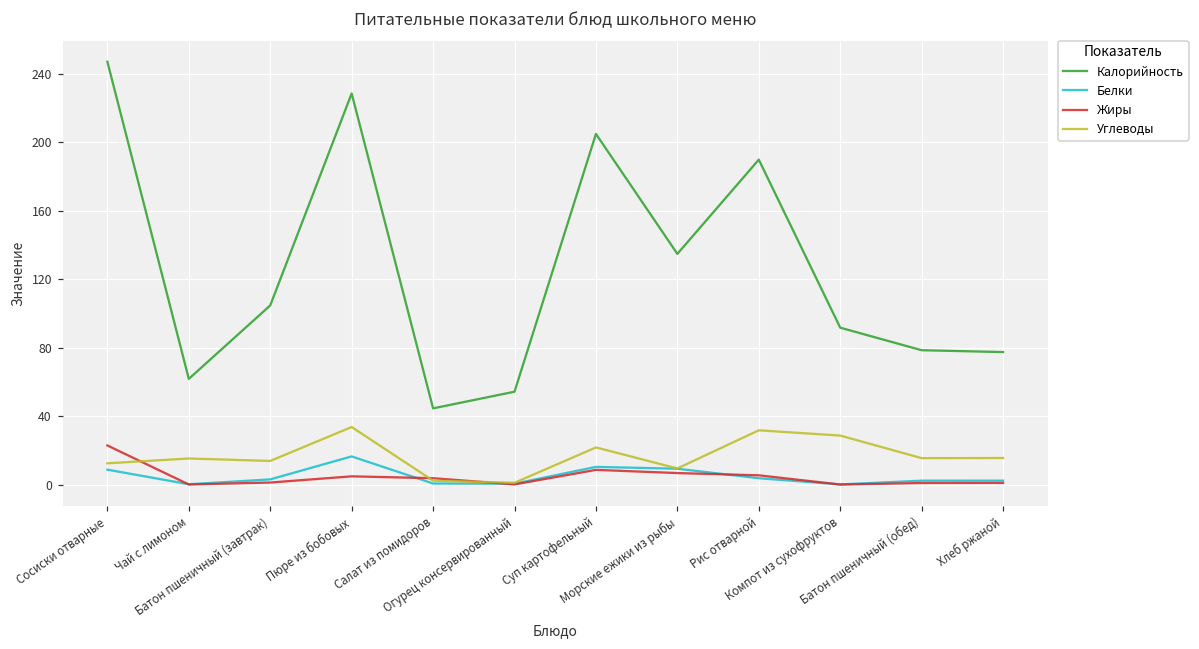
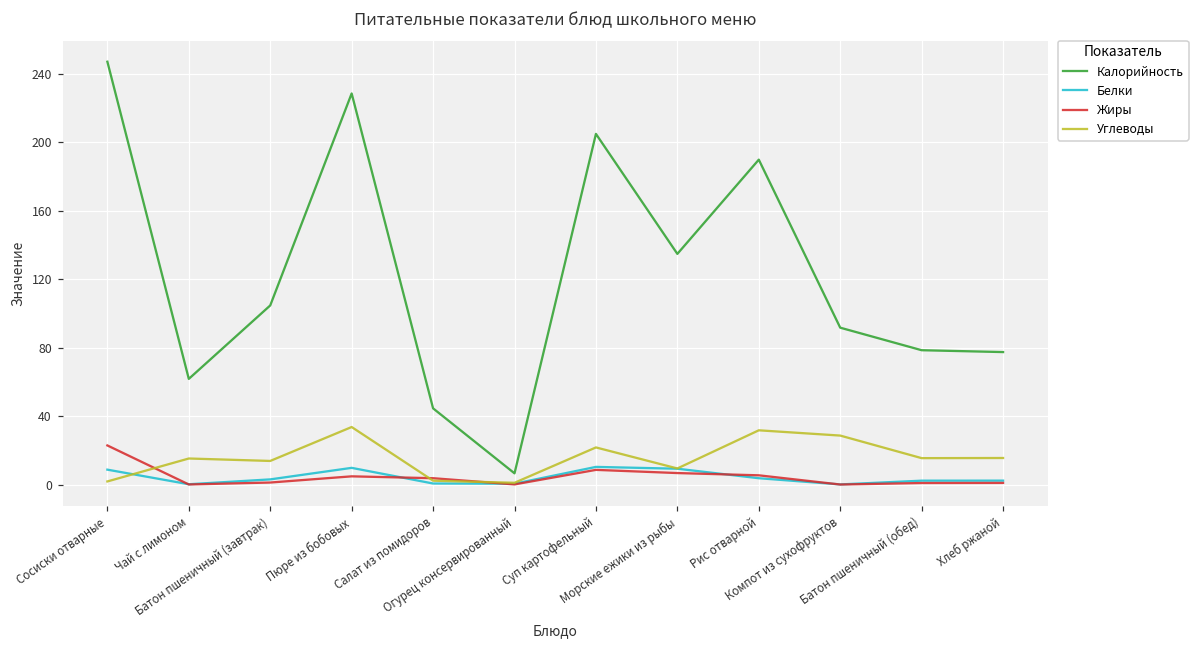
  {
    "Калорийность": {
      "Сосиски отварные": 247,
      "Чай с лимоном": 62,
      "Батон пшеничный (завтрак)": 105,
      "Пюре из бобовых": 229,
      "Салат из помидоров": 45,
-     "Огурец консервированный": 54,
+     "Огурец консервированный": 7,
      "Суп картофельный": 205,
      "Морские ежики из рыбы": 135,
      "Рис отварной": 190,
      "Компот из сухофруктов": 92,
      "Батон пшеничный (обед)": 79,
      "Хлеб ржаной": 77
    },
    "Белки": {
      "Сосиски отварные": 9,
      "Батон пшеничный (завтрак)": 3,
-     "Пюре из бобовых": 16,
+     "Пюре из бобовых": 10,
      "Салат из помидоров": 1,
      "Суп картофельный": 10,
      "Рис отварной": 4
    },
    "Жиры": {
      "Сосиски отварные": 23,
      "Батон пшеничный (завтрак)": 1,
      "Пюре из бобовых": 5,
      "Суп картофельный": 9,
      "Морские ежики из рыбы": 7,
      "Рис отварной": 5
    },
    "Углеводы": {
-     "Сосиски отварные": 12,
+     "Сосиски отварные": 2,
      "Чай с лимоном": 15,
      "Батон пшеничный (завтрак)": 14,
      "Пюре из бобовых": 34,
      "Суп картофельный": 22,
      "Рис отварной": 32,
      "Компот из сухофруктов": 29,
      "Батон пшеничный (обед)": 15,
      "Хлеб ржаной": 16
    }
  }
